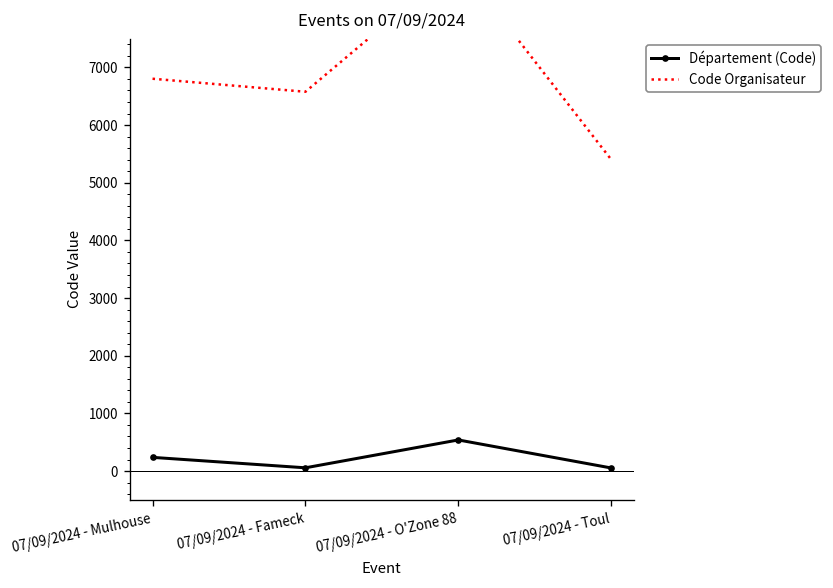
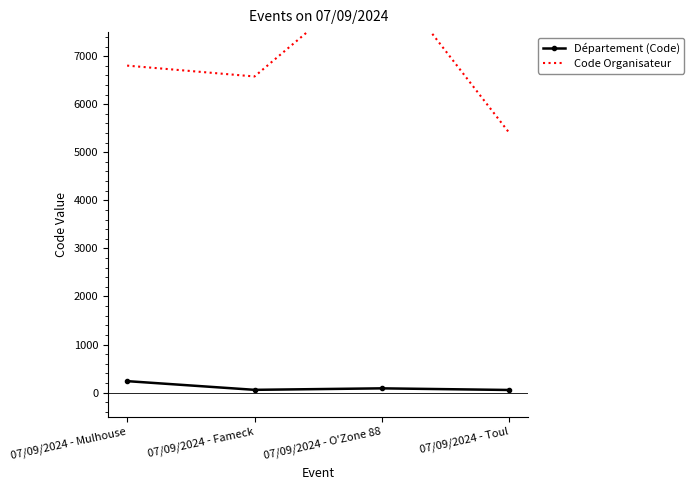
  {
    "Département (Code)": {
      "07/09/2024 - Mulhouse": 200,
      "07/09/2024 - Fameck": 100,
-     "07/09/2024 - O'Zone 88": 500,
+     "07/09/2024 - O'Zone 88": 100,
      "07/09/2024 - Toul": 100
    },
    "Code Organisateur": {
      "07/09/2024 - Mulhouse": 6800,
      "07/09/2024 - Fameck": 6600,
      "07/09/2024 - Toul": 5400
    }
  }
